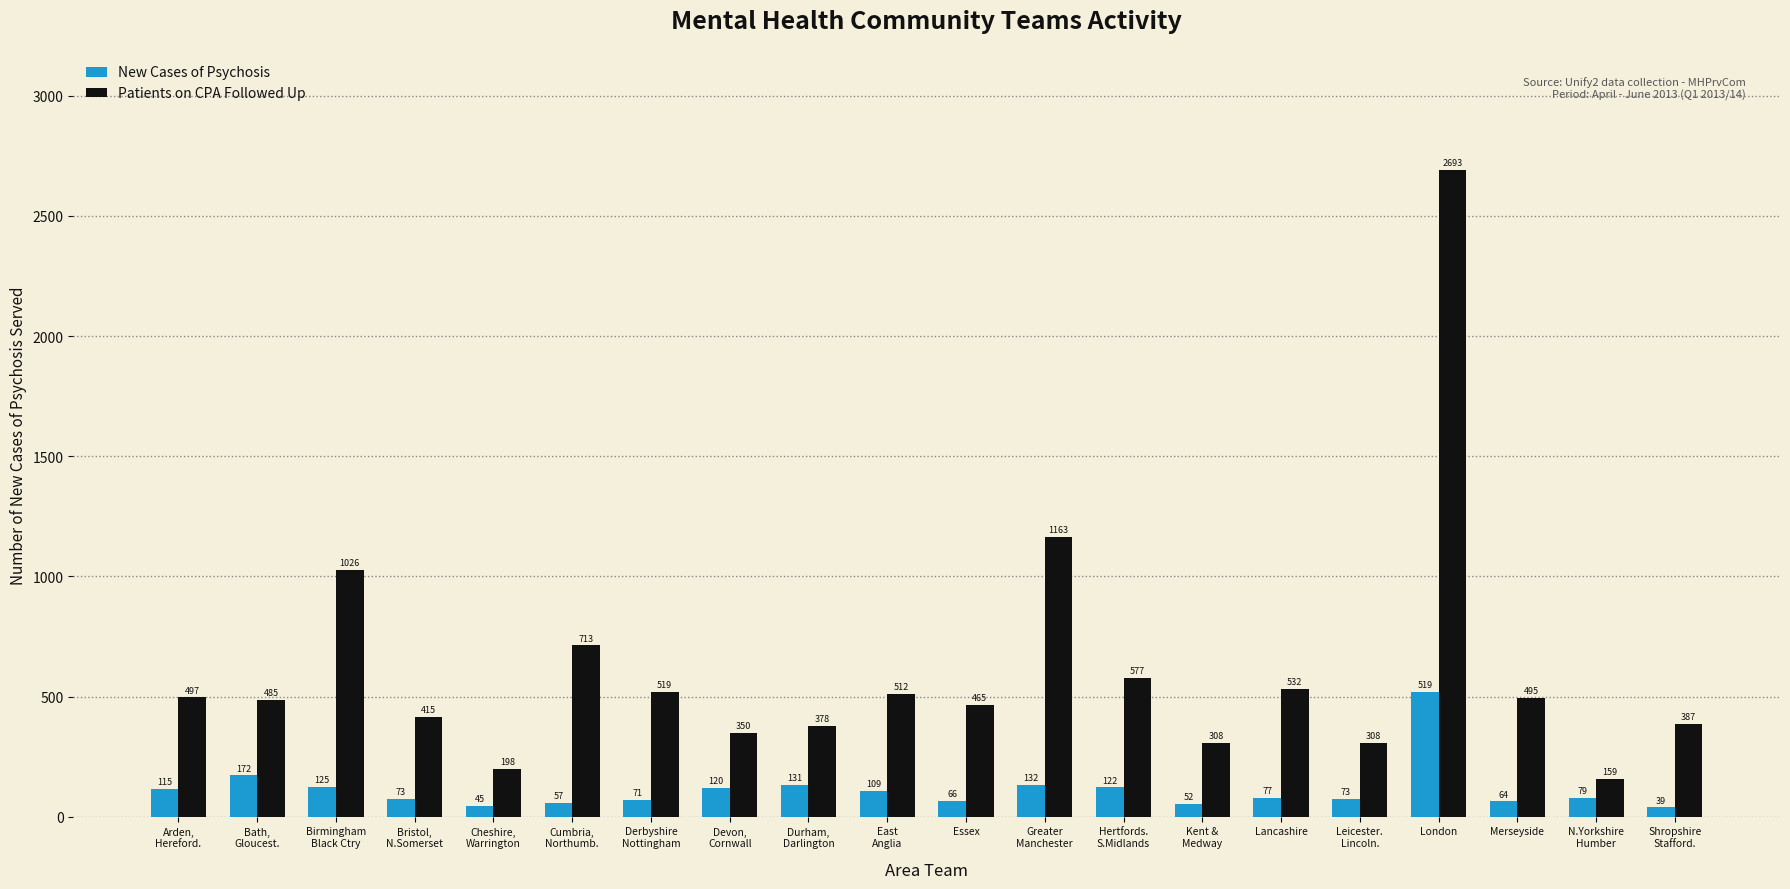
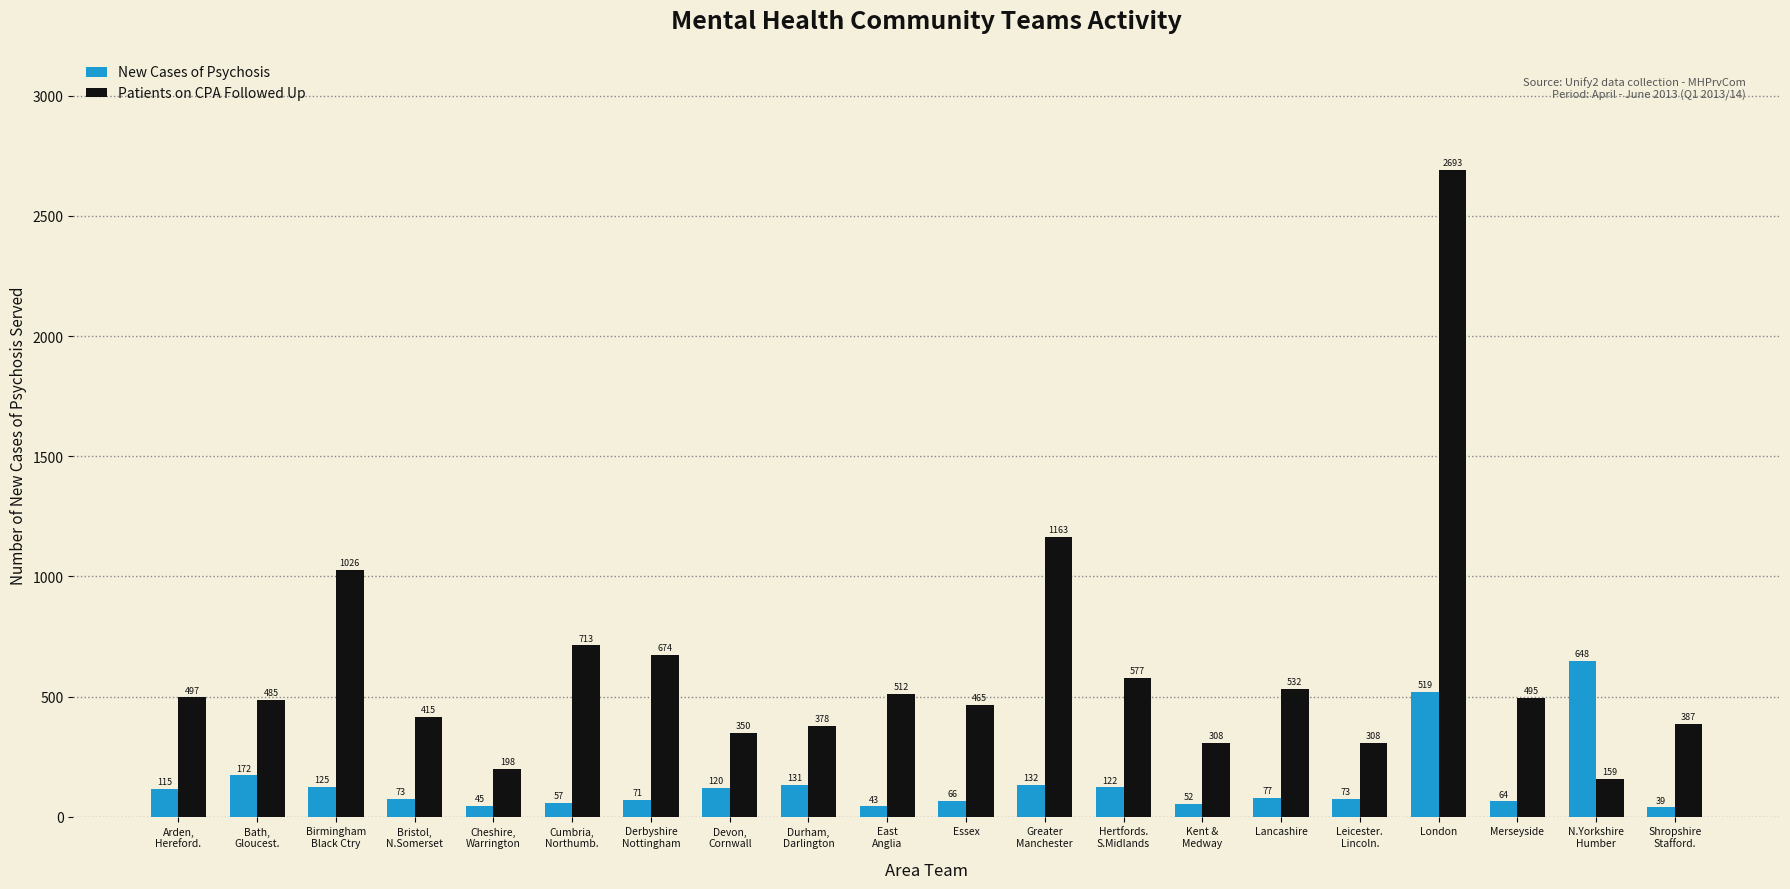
  {
    "New Cases of Psychosis": {
      "Arden, Hereford.": 115,
      "Bath, Gloucest.": 172,
      "Birmingham Black Ctry": 125,
      "Bristol, N.Somerset": 73,
      "Cheshire, Warrington": 45,
      "Cumbria, Northumb.": 57,
      "Derbyshire Nottingham": 71,
      "Devon, Cornwall": 120,
      "Durham, Darlington": 131,
-     "East Anglia": 109,
+     "East Anglia": 43,
      "Essex": 66,
      "Greater Manchester": 132,
      "Hertfords. S.Midlands": 122,
      "Kent & Medway": 52,
      "Lancashire": 77,
      "Leicester. Lincoln.": 73,
      "London": 519,
      "Merseyside": 64,
-     "N.Yorkshire Humber": 79,
+     "N.Yorkshire Humber": 648,
      "Shropshire Stafford.": 39
    },
    "Patients on CPA Followed Up": {
      "Arden, Hereford.": 497,
      "Bath, Gloucest.": 485,
      "Birmingham Black Ctry": 1026,
      "Bristol, N.Somerset": 415,
      "Cheshire, Warrington": 198,
      "Cumbria, Northumb.": 713,
-     "Derbyshire Nottingham": 519,
+     "Derbyshire Nottingham": 674,
      "Devon, Cornwall": 350,
      "Durham, Darlington": 378,
      "East Anglia": 512,
      "Essex": 465,
      "Greater Manchester": 1163,
      "Hertfords. S.Midlands": 577,
      "Kent & Medway": 308,
      "Lancashire": 532,
      "Leicester. Lincoln.": 308,
      "London": 2693,
      "Merseyside": 495,
      "N.Yorkshire Humber": 159,
      "Shropshire Stafford.": 387
    }
  }
